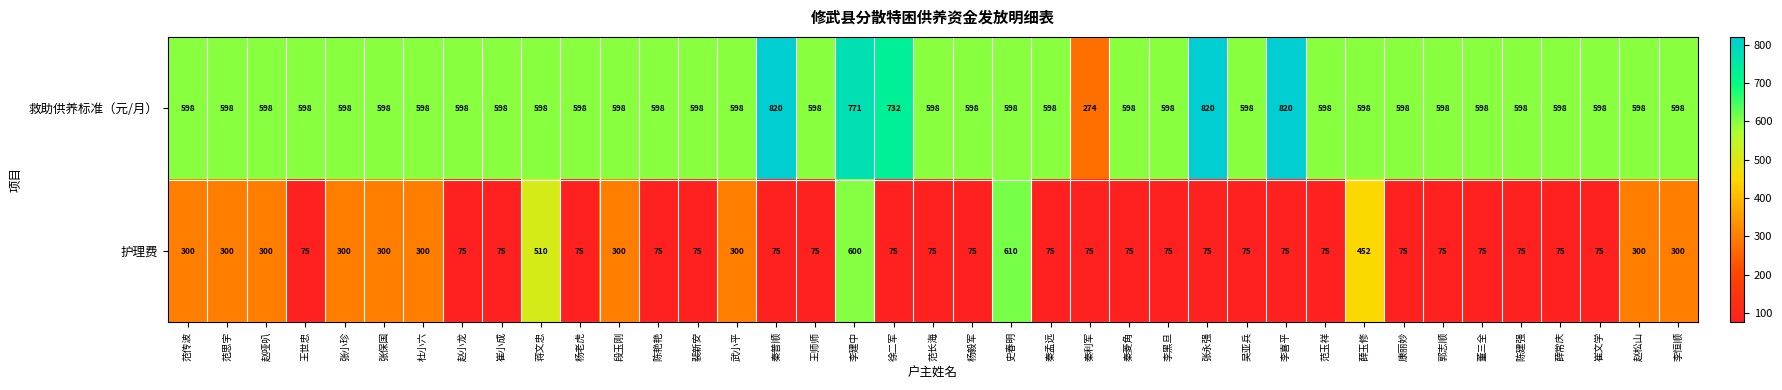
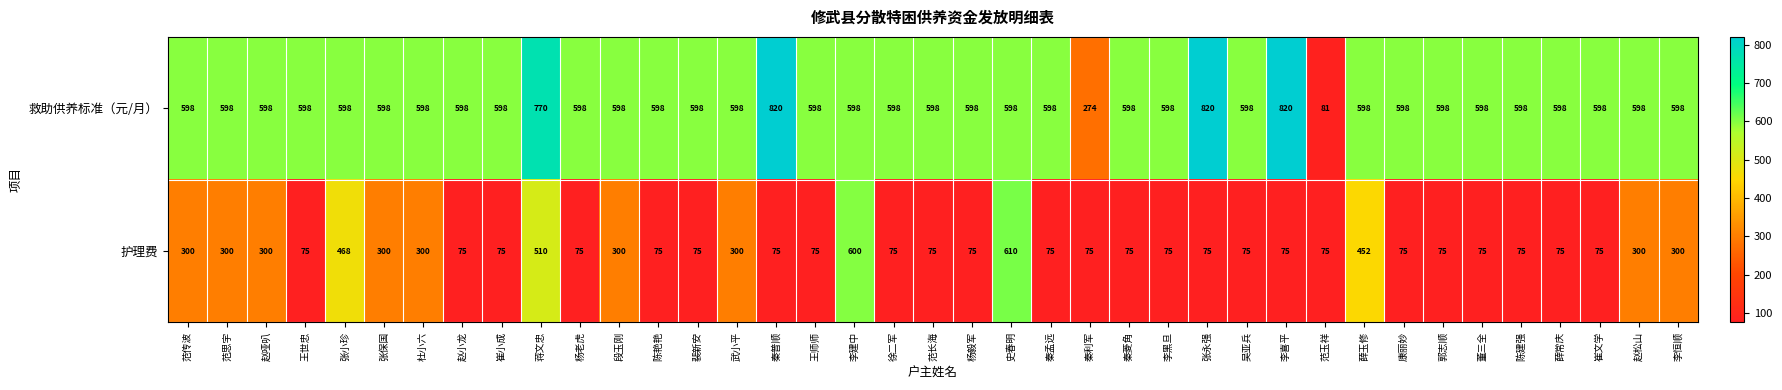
  {
    "救助供养标准（元/月）": {
      "范传波": 598,
      "范思宇": 598,
      "赵哑叭": 598,
      "王世忠": 598,
      "张小珍": 598,
      "张保国": 598,
      "杜小六": 598,
      "赵小龙": 598,
      "崔小成": 598,
-     "蒋文忠": 598,
+     "蒋文忠": 770,
      "杨老虎": 598,
      "段玉刚": 598,
      "陈艳艳": 598,
      "裴新安": 598,
      "武小平": 598,
      "秦普顺": 820,
      "王师师": 598,
-     "李建中": 771,
-     "徐二军": 732,
+     "李建中": 598,
+     "徐二军": 598,
      "范长海": 598,
      "杨毅军": 598,
      "史春明": 598,
      "秦孟远": 598,
      "秦利军": 274,
      "秦菱角": 598,
      "李黑旦": 598,
      "张永强": 820,
      "吴亚兵": 598,
      "李喜平": 820,
-     "范玉祥": 598,
+     "范玉祥": 81,
      "薛玉修": 598,
      "康丽妙": 598,
      "郭志顺": 598,
      "董三全": 598,
      "陈建强": 598,
      "薛常庆": 598,
      "崔文学": 598,
      "赵松山": 598,
      "李恒顺": 598
    },
    "护理费": {
      "范传波": 300,
      "范思宇": 300,
      "赵哑叭": 300,
      "王世忠": 75,
-     "张小珍": 300,
+     "张小珍": 468,
      "张保国": 300,
      "杜小六": 300,
      "赵小龙": 75,
      "崔小成": 75,
      "蒋文忠": 510,
      "杨老虎": 75,
      "段玉刚": 300,
      "陈艳艳": 75,
      "裴新安": 75,
      "武小平": 300,
      "秦普顺": 75,
      "王师师": 75,
      "李建中": 600,
      "徐二军": 75,
      "范长海": 75,
      "杨毅军": 75,
      "史春明": 610,
      "秦孟远": 75,
      "秦利军": 75,
      "秦菱角": 75,
      "李黑旦": 75,
      "张永强": 75,
      "吴亚兵": 75,
      "李喜平": 75,
      "范玉祥": 75,
      "薛玉修": 452,
      "康丽妙": 75,
      "郭志顺": 75,
      "董三全": 75,
      "陈建强": 75,
      "薛常庆": 75,
      "崔文学": 75,
      "赵松山": 300,
      "李恒顺": 300
    }
  }
